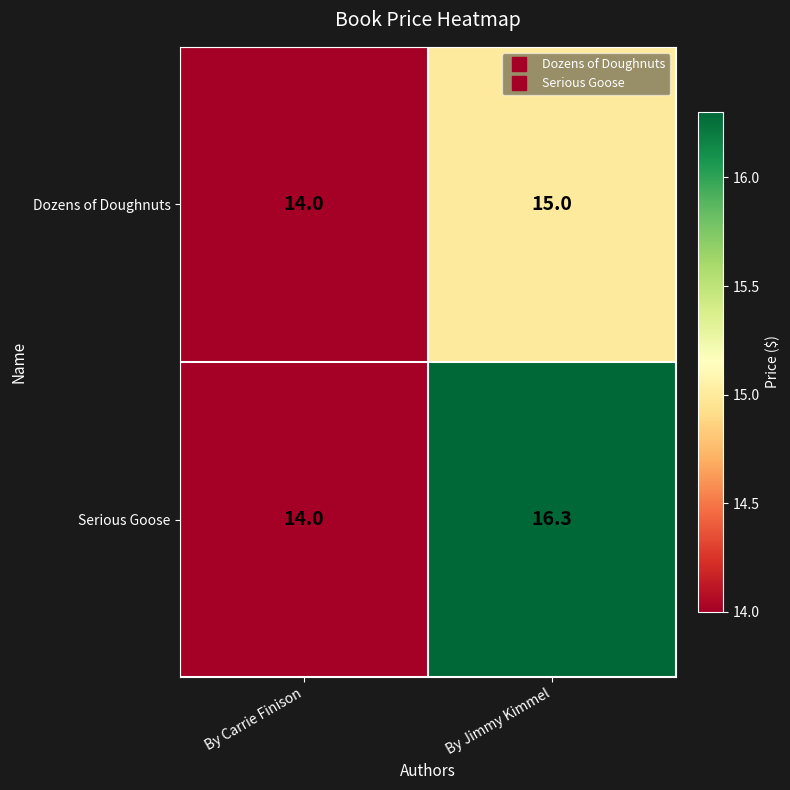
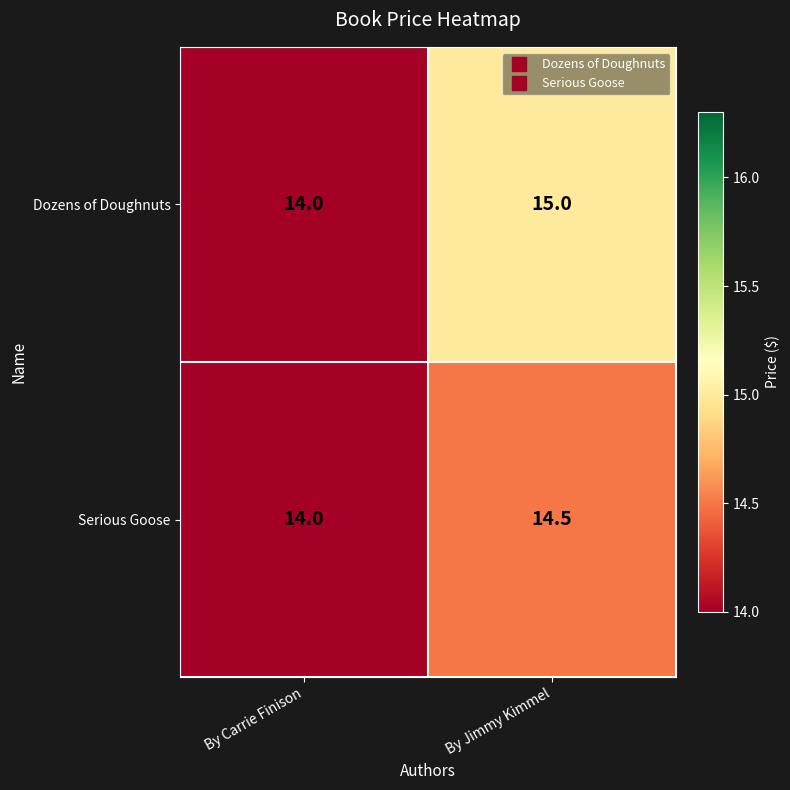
  {
    "Dozens of Doughnuts": {
      "By Carrie Finison": 14.0,
      "By Jimmy Kimmel": 15.0
    },
    "Serious Goose": {
      "By Carrie Finison": 14.0,
-     "By Jimmy Kimmel": 16.3
+     "By Jimmy Kimmel": 14.5
    }
  }
